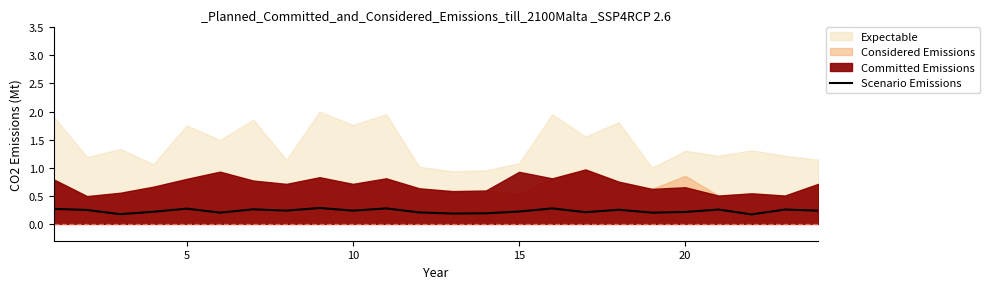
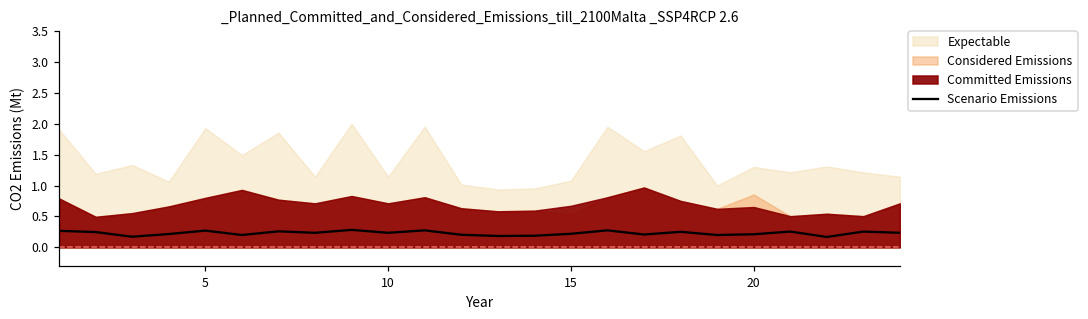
  {
    "Expectable": {
-     "5": 1.8,
-     "10": 1.8,
+     "5": 1.9,
+     "10": 1.1,
      "15": 1.1,
      "20": 1.3
    },
    "Scenario Emissions": {
      "5": 0.3,
      "10": 0.2,
      "15": 0.2,
      "20": 0.2
    },
    "Considered Emissions": {
      "15": 0.5,
      "20": 0.9
    },
    "Committed Emissions": {
-     "15": 0.9,
+     "15": 0.7,
      "20": 0.7
    }
  }
